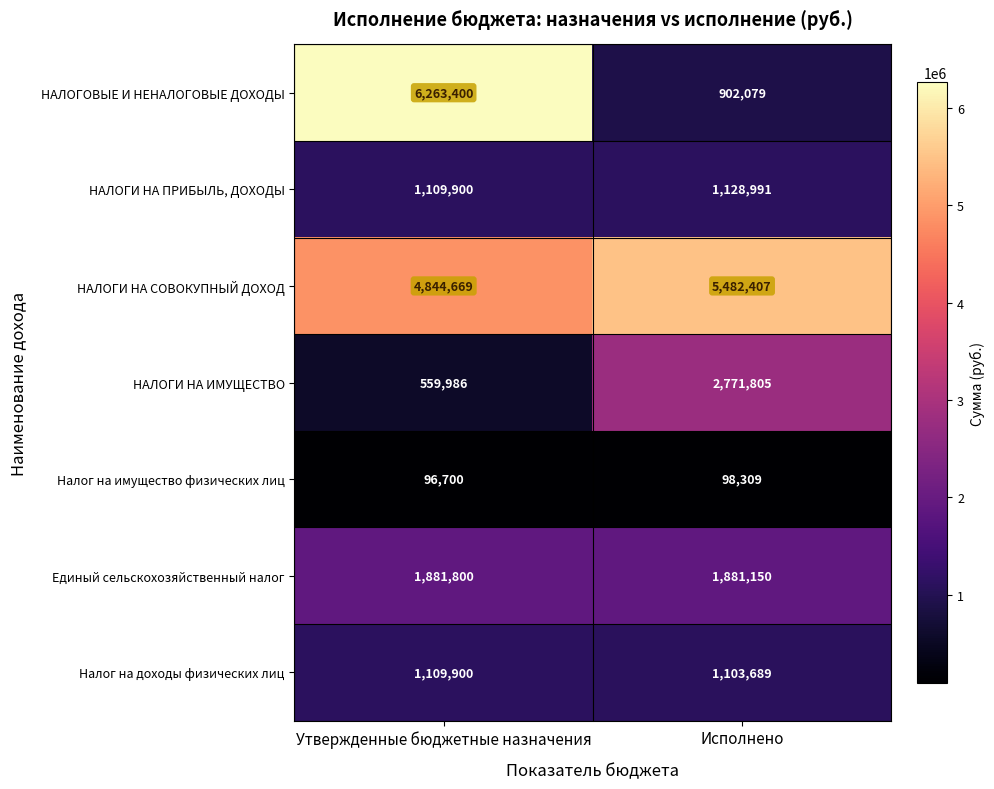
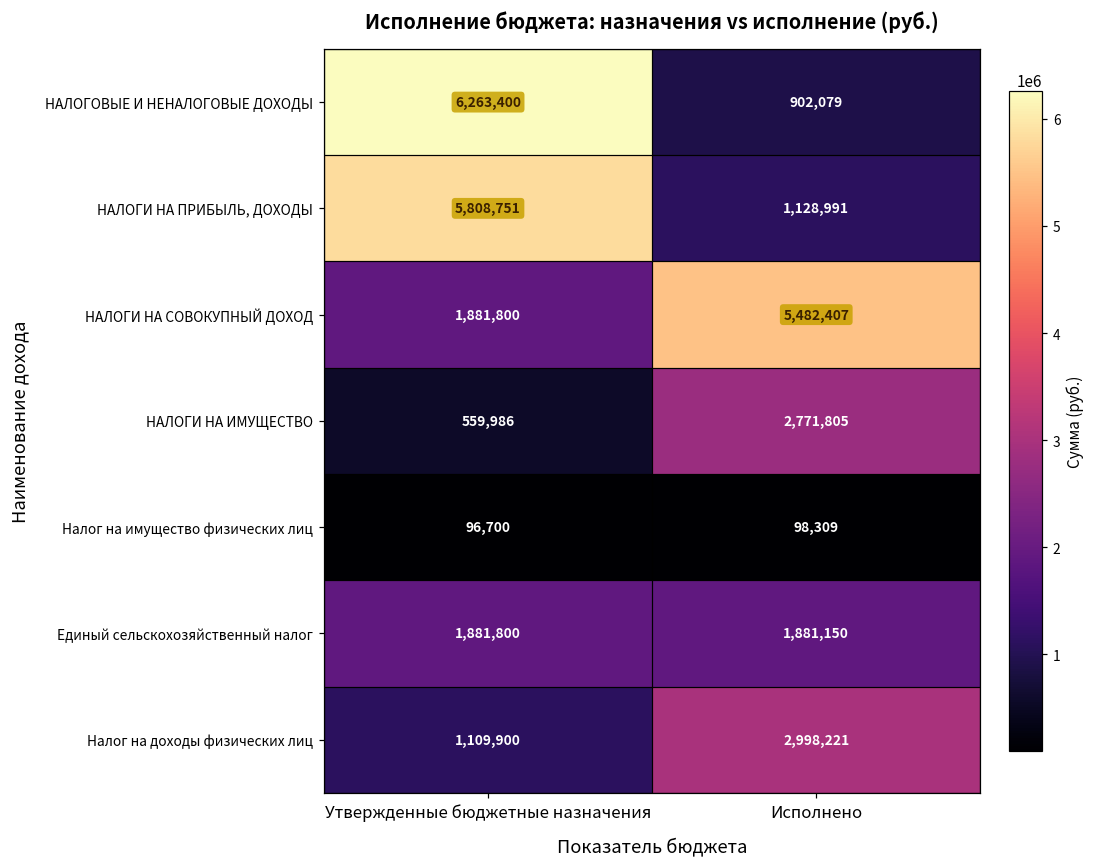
  {
    "НАЛОГИ НА ПРИБЫЛЬ, ДОХОДЫ": {
-     "Утвержденные бюджетные назначения": "1,109,900"
+     "Утвержденные бюджетные назначения": "5,808,751"
    },
    "НАЛОГИ НА СОВОКУПНЫЙ ДОХОД": {
-     "Утвержденные бюджетные назначения": "4,844,669"
+     "Утвержденные бюджетные назначения": "1,881,800"
    },
    "Налог на доходы физических лиц": {
-     "Исполнено": "1,103,689"
+     "Исполнено": "2,998,221"
    }
  }
